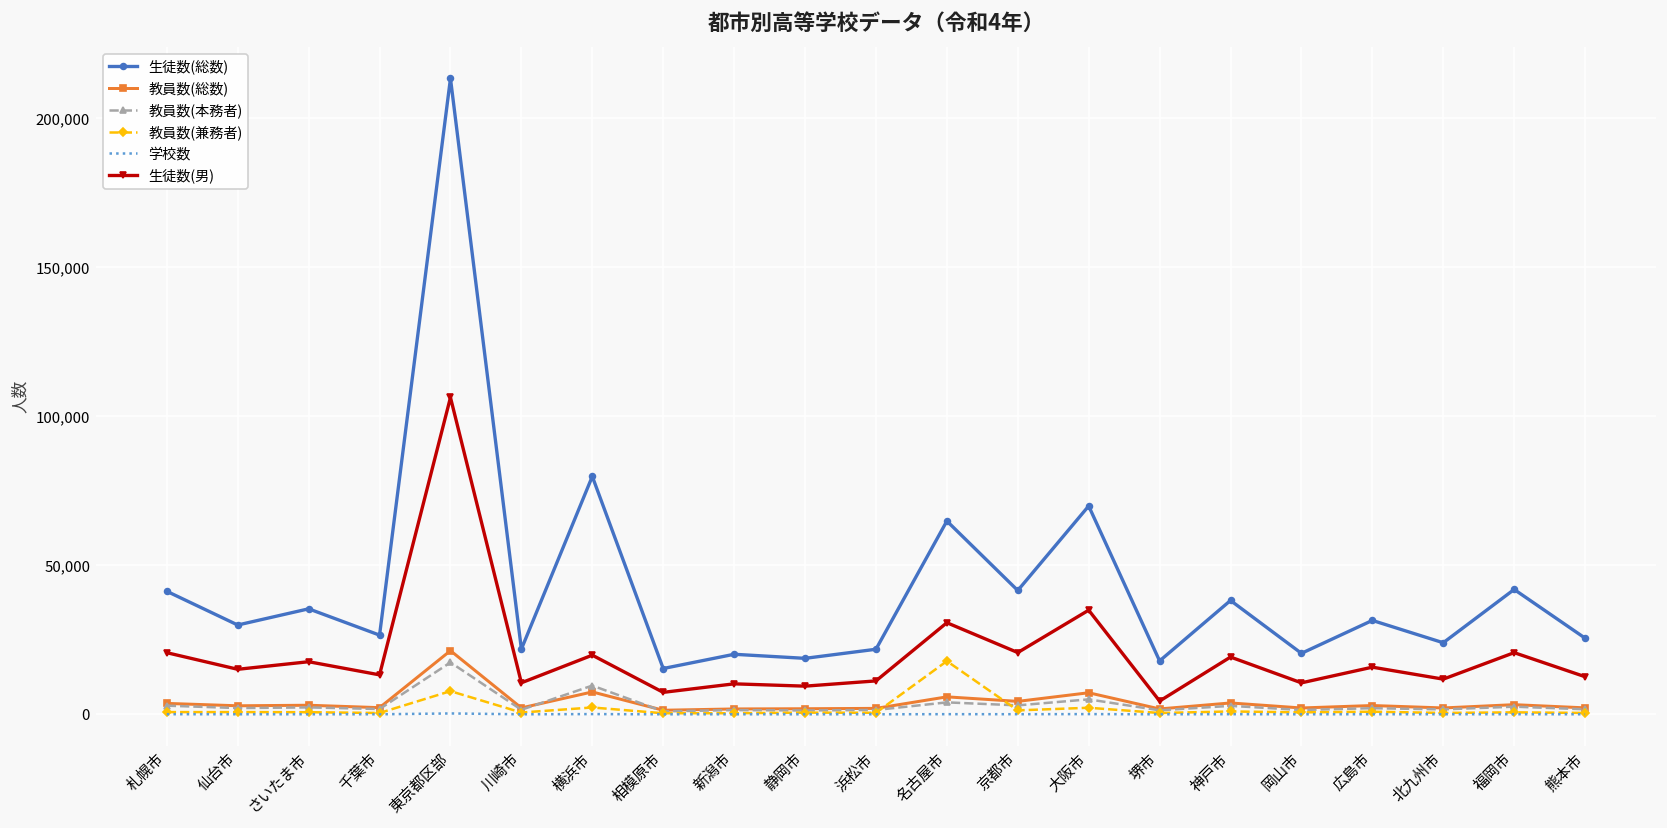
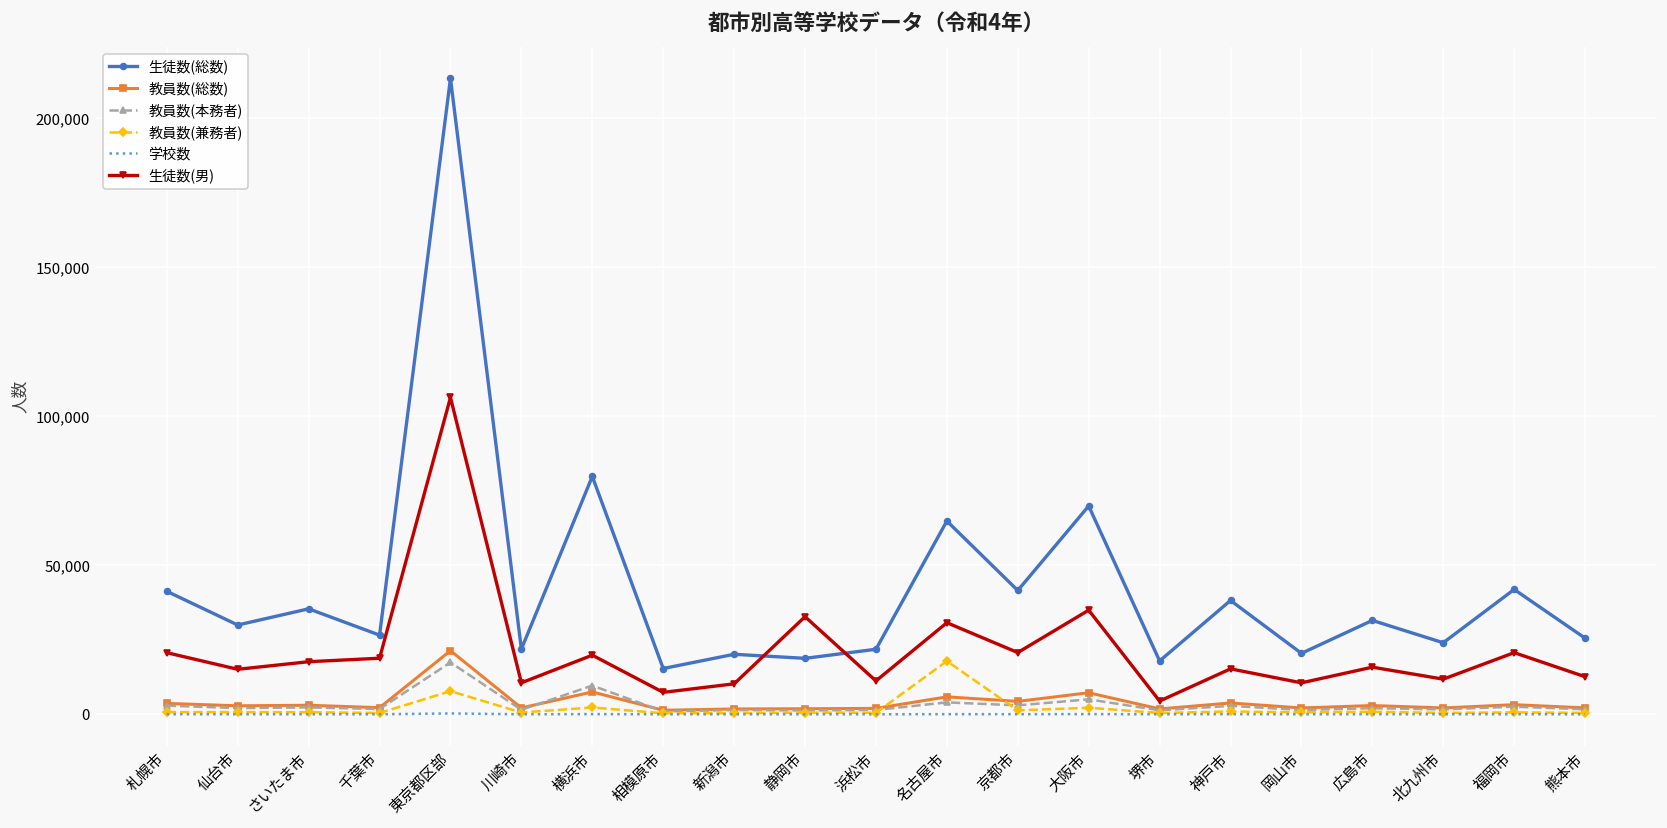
  {
    "教員数(総数)": {
      "東京都区部": "21,000",
      "横浜市": "8,000",
      "名古屋市": "6,000",
      "京都市": "4,000",
      "大阪市": "7,000"
    },
    "教員数(本務者)": {
      "東京都区部": "17,000",
      "横浜市": "10,000",
      "名古屋市": "4,000",
      "京都市": "3,000",
      "大阪市": "5,000"
    },
    "教員数(兼務者)": {
      "東京都区部": "8,000",
      "横浜市": "2,000",
      "名古屋市": "18,000",
      "京都市": "1,000",
      "大阪市": "2,000"
    },
    "生徒数(男)": {
      "札幌市": "21,000",
      "仙台市": "15,000",
      "さいたま市": "18,000",
-     "千葉市": "13,000",
+     "千葉市": "19,000",
      "東京都区部": "106,000",
      "川崎市": "11,000",
      "横浜市": "20,000",
      "相模原市": "7,000",
      "新潟市": "10,000",
-     "静岡市": "9,000",
+     "静岡市": "33,000",
      "浜松市": "11,000",
      "名古屋市": "31,000",
      "京都市": "21,000",
      "大阪市": "35,000",
      "堺市": "4,000",
-     "神戸市": "19,000",
+     "神戸市": "15,000",
      "岡山市": "11,000",
      "広島市": "16,000",
      "北九州市": "12,000",
      "福岡市": "21,000",
      "熊本市": "13,000"
    }
  }
